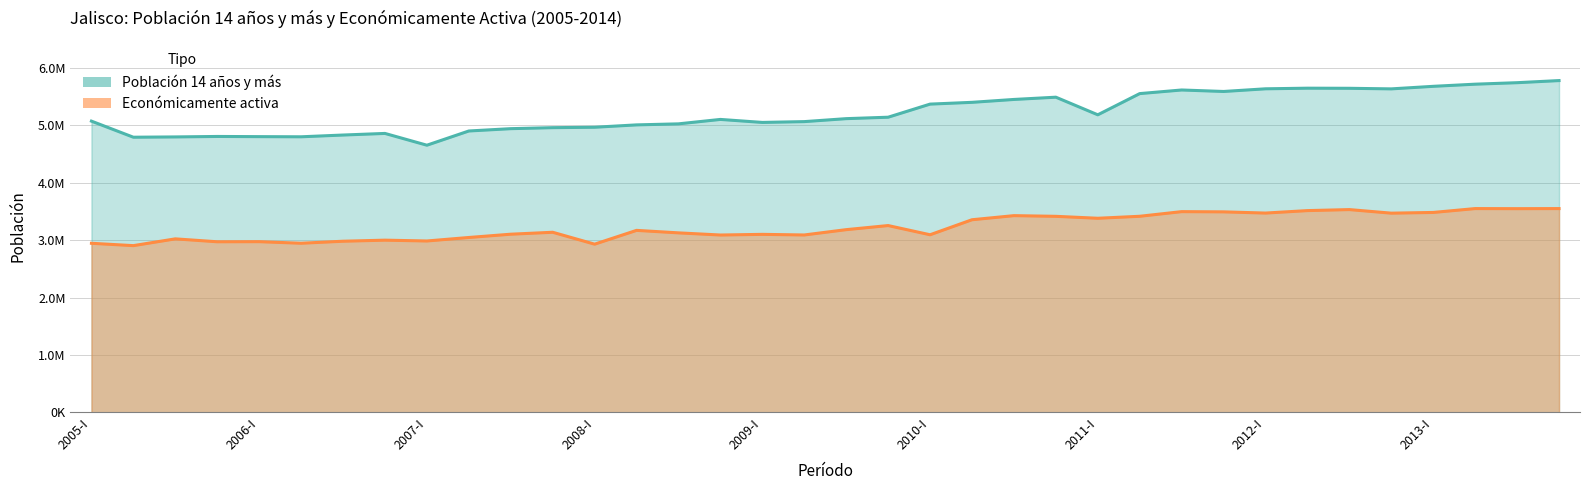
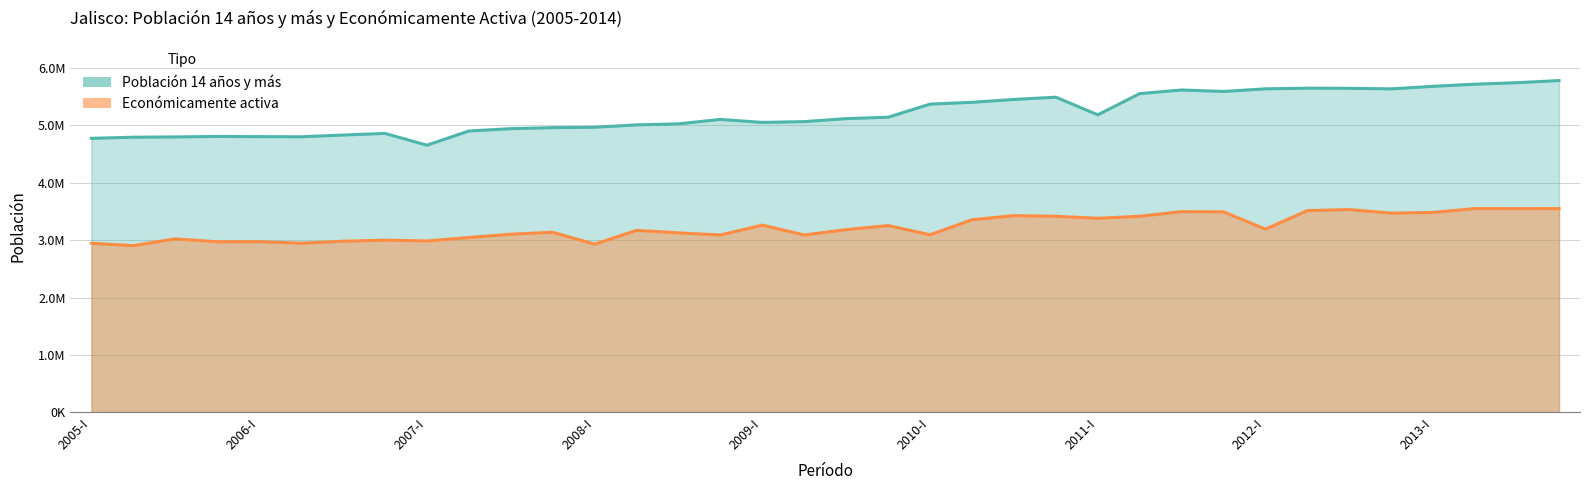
  {
    "Población 14 años y más": {
-     "2005-I": 5100000,
+     "2005-I": 4800000,
      "2006-I": 4800000,
      "2007-I": 4700000,
      "2008-I": 5000000,
      "2009-I": 5000000,
      "2010-I": 5400000,
      "2011-I": 5200000,
      "2012-I": 5600000,
      "2013-I": 5700000
    },
    "Económicamente activa": {
      "2005-I": 2900000,
      "2006-I": 3000000,
      "2007-I": 3000000,
      "2008-I": 2900000,
-     "2009-I": 3100000,
+     "2009-I": 3300000,
      "2010-I": 3100000,
      "2011-I": 3400000,
-     "2012-I": 3500000,
+     "2012-I": 3200000,
      "2013-I": 3500000
    }
  }
